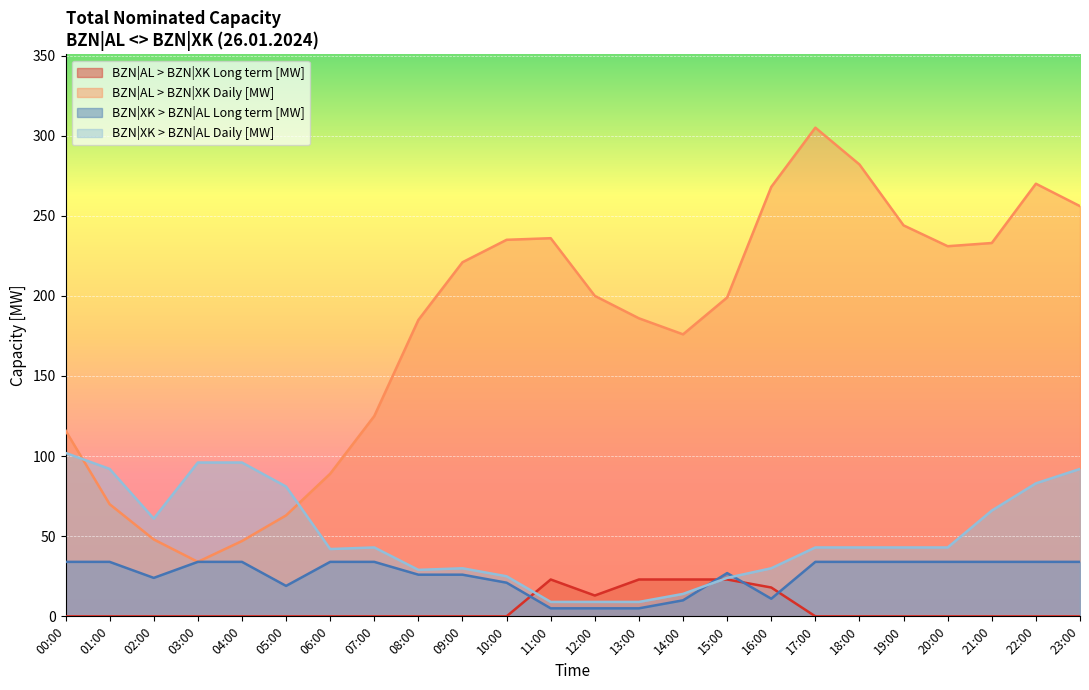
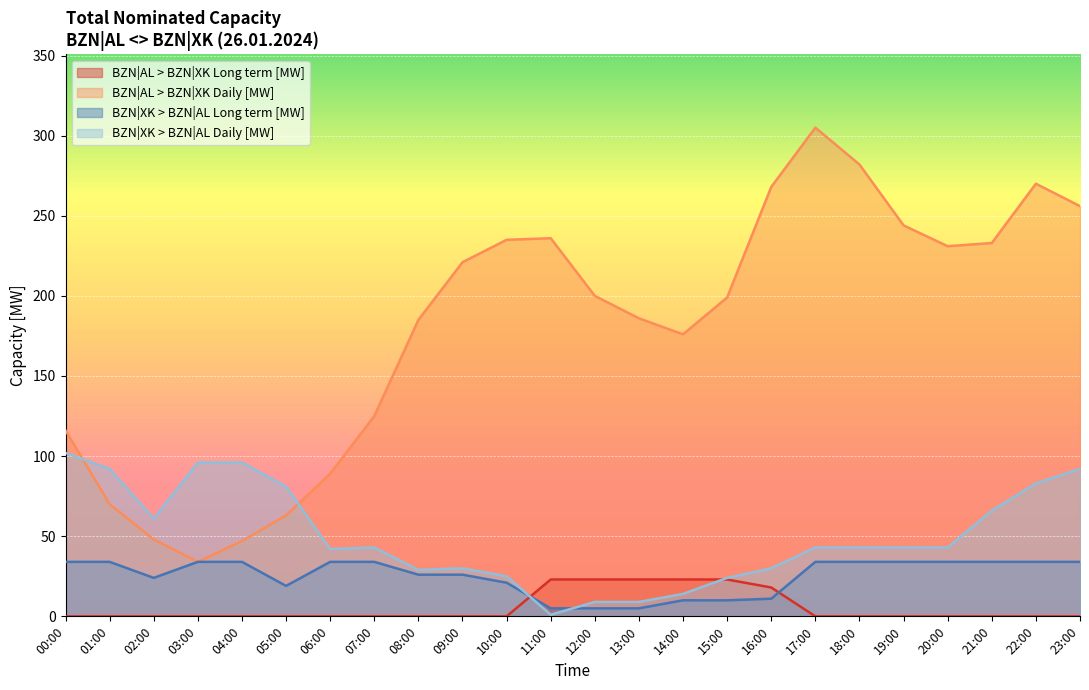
  {
    "BZN|AL > BZN|XK Long term [MW]": {
      "00:00": 0,
      "01:00": 0,
      "02:00": 0,
      "03:00": 0,
      "04:00": 0,
      "05:00": 0,
      "06:00": 0,
      "07:00": 0,
      "08:00": 0,
      "09:00": 0,
      "10:00": 0,
      "11:00": 23,
-     "12:00": 13,
+     "12:00": 23,
      "13:00": 23,
      "14:00": 23,
      "16:00": 18,
      "17:00": 0,
      "18:00": 0,
      "19:00": 0,
      "20:00": 0,
      "21:00": 0,
      "22:00": 0,
      "23:00": 0
    },
    "BZN|AL > BZN|XK Daily [MW]": {
      "00:00": 116,
      "01:00": 70,
      "02:00": 48,
      "04:00": 47,
      "05:00": 63,
      "06:00": 89,
      "07:00": 125,
      "08:00": 185,
      "09:00": 221,
      "10:00": 235,
      "11:00": 236,
      "12:00": 200,
      "13:00": 186,
      "14:00": 176,
      "15:00": 199,
      "16:00": 268,
      "17:00": 305,
      "18:00": 282,
      "19:00": 244,
      "20:00": 231,
      "21:00": 233,
      "22:00": 270,
      "23:00": 256
    },
    "BZN|XK > BZN|AL Long term [MW]": {
      "00:00": 34,
      "01:00": 34,
      "02:00": 24,
      "04:00": 34,
      "05:00": 19,
      "06:00": 34,
      "07:00": 34,
      "08:00": 26,
      "09:00": 26,
      "10:00": 21,
      "11:00": 5,
      "12:00": 5,
      "13:00": 5,
      "14:00": 10,
-     "15:00": 27,
+     "15:00": 10,
      "16:00": 11,
      "17:00": 34,
      "18:00": 34,
      "19:00": 34,
      "20:00": 34,
      "21:00": 34,
      "22:00": 34,
      "23:00": 34
    },
    "BZN|XK > BZN|AL Daily [MW]": {
      "00:00": 102,
      "01:00": 92,
      "02:00": 61,
      "03:00": 96,
      "04:00": 96,
      "05:00": 81,
      "06:00": 42,
      "07:00": 43,
      "08:00": 29,
      "09:00": 30,
      "10:00": 25,
-     "11:00": 9,
+     "11:00": 1,
      "12:00": 9,
      "13:00": 9,
      "14:00": 14,
      "16:00": 30,
      "17:00": 43,
      "18:00": 43,
      "19:00": 43,
      "20:00": 43,
      "21:00": 66,
      "22:00": 83,
      "23:00": 92
    }
  }
